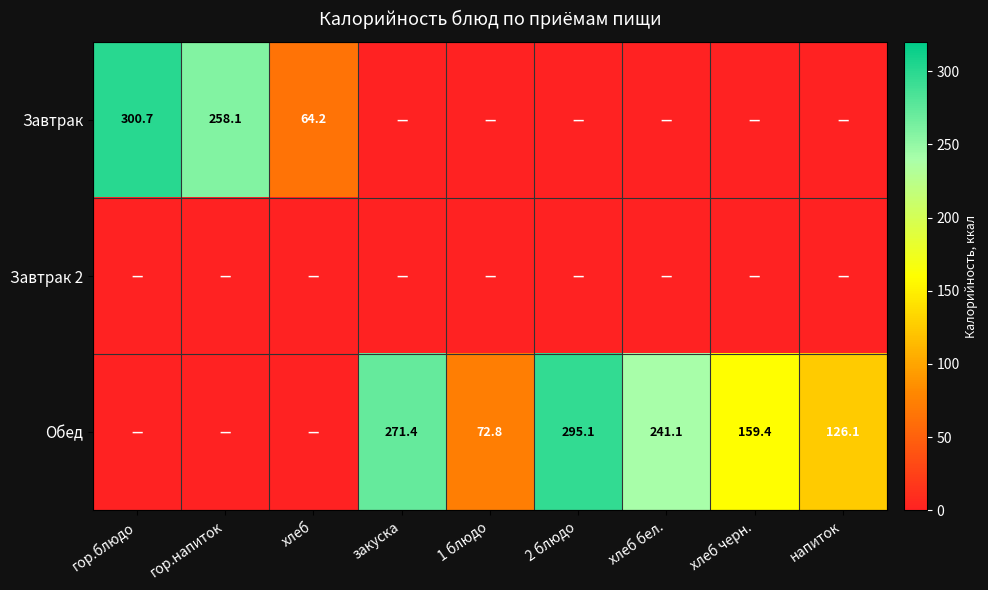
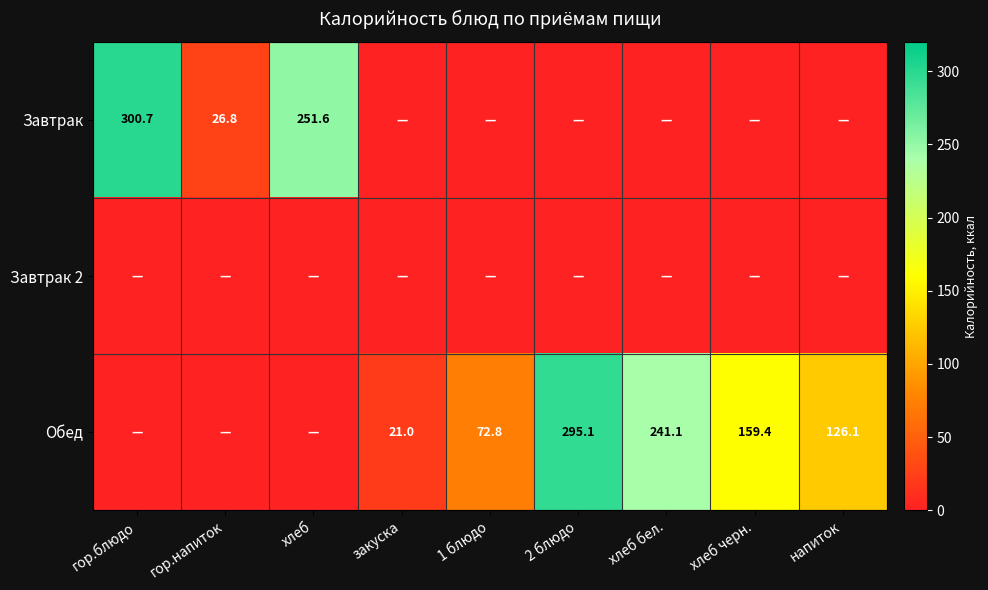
  {
    "Завтрак": {
      "гор.блюдо": 300.7,
-     "гор.напиток": 258.1,
-     "хлеб": 64.2
+     "гор.напиток": 26.8,
+     "хлеб": 251.6
    },
    "Обед": {
-     "закуска": 271.4,
+     "закуска": 21.0,
      "1 блюдо": 72.8,
      "2 блюдо": 295.1,
      "хлеб бел.": 241.1,
      "хлеб черн.": 159.4,
      "напиток": 126.1
    }
  }
